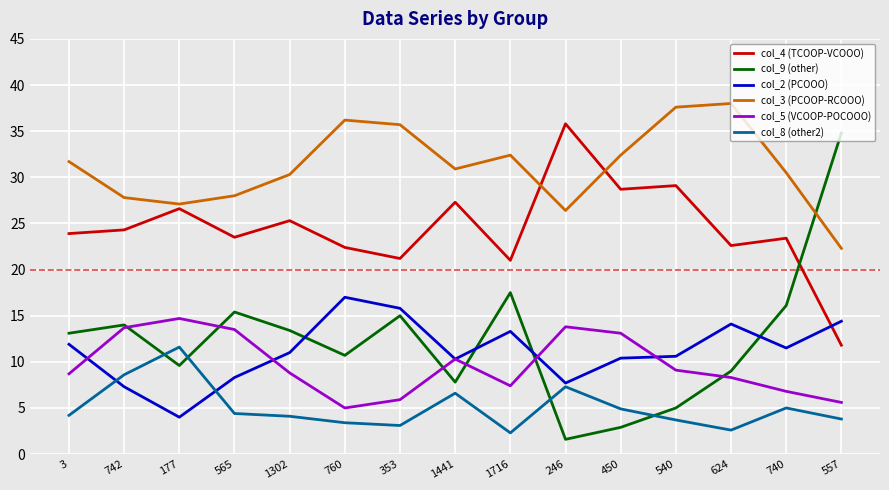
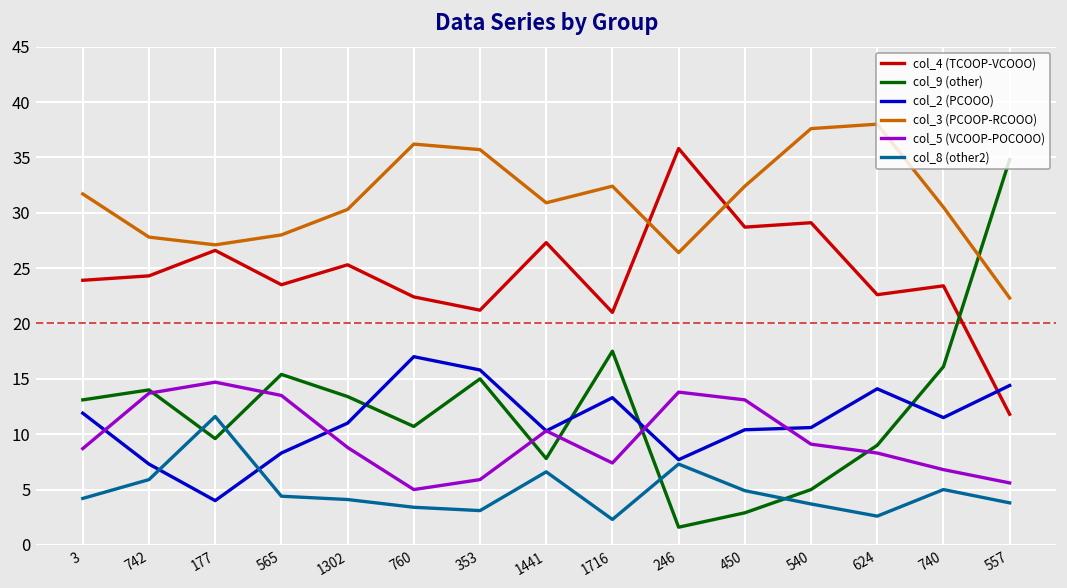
  {
    "col_4 (TCOOP-VCOOO)": {
      "3": 24,
      "742": 24,
      "177": 27,
      "565": 24,
      "1302": 25,
      "760": 22,
      "353": 21,
      "1441": 27,
      "1716": 21,
      "246": 36,
      "450": 29,
      "540": 29,
      "624": 23,
      "740": 23,
      "557": 12
    },
    "col_9 (other)": {
      "3": 13,
      "742": 14,
      "177": 10,
      "565": 15,
      "1302": 13,
      "760": 11,
      "353": 15,
      "1441": 8,
      "1716": 18,
      "246": 2,
      "450": 3,
      "540": 5,
      "624": 9,
      "740": 16
    },
    "col_2 (PCOOO)": {
      "3": 12,
      "742": 7,
      "177": 4,
      "565": 8,
      "1302": 11,
      "760": 17,
      "353": 16,
      "1716": 13,
      "246": 8,
      "450": 10,
      "540": 11,
      "624": 14,
      "740": 12,
      "557": 14
    },
    "col_3 (PCOOP-RCOOO)": {
      "3": 32,
      "742": 28,
      "177": 27,
      "565": 28,
      "1302": 30,
      "760": 36,
      "353": 36,
      "1441": 31,
      "1716": 32,
      "246": 26,
      "450": 32,
      "540": 38,
      "740": 31,
      "557": 22
    },
    "col_5 (VCOOP-POCOOO)": {
      "3": 9,
      "742": 14,
      "177": 15,
      "565": 14,
      "1302": 9,
      "760": 5,
      "353": 6,
      "1716": 7,
      "246": 14,
      "450": 13,
      "540": 9,
      "624": 8,
      "740": 7,
      "557": 6
    },
    "col_8 (other2)": {
      "3": 4,
-     "742": 9,
+     "742": 6,
      "177": 12,
      "565": 4,
      "1302": 4,
      "760": 3,
      "353": 3,
      "1441": 7,
      "1716": 2,
      "246": 7,
      "450": 5,
      "540": 4,
      "624": 3,
      "740": 5,
      "557": 4
    }
  }
